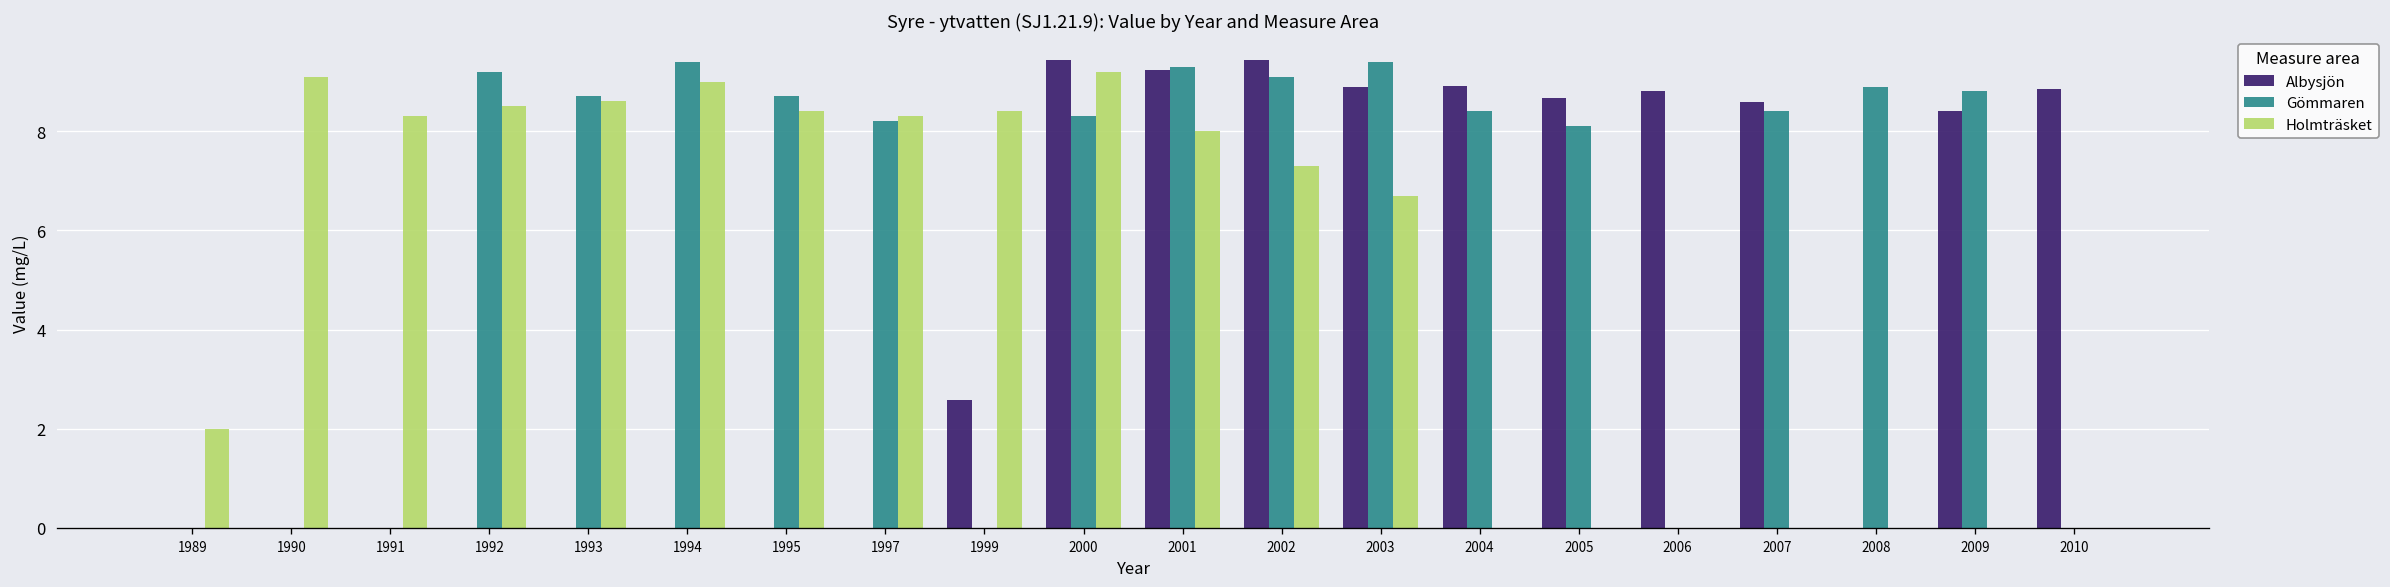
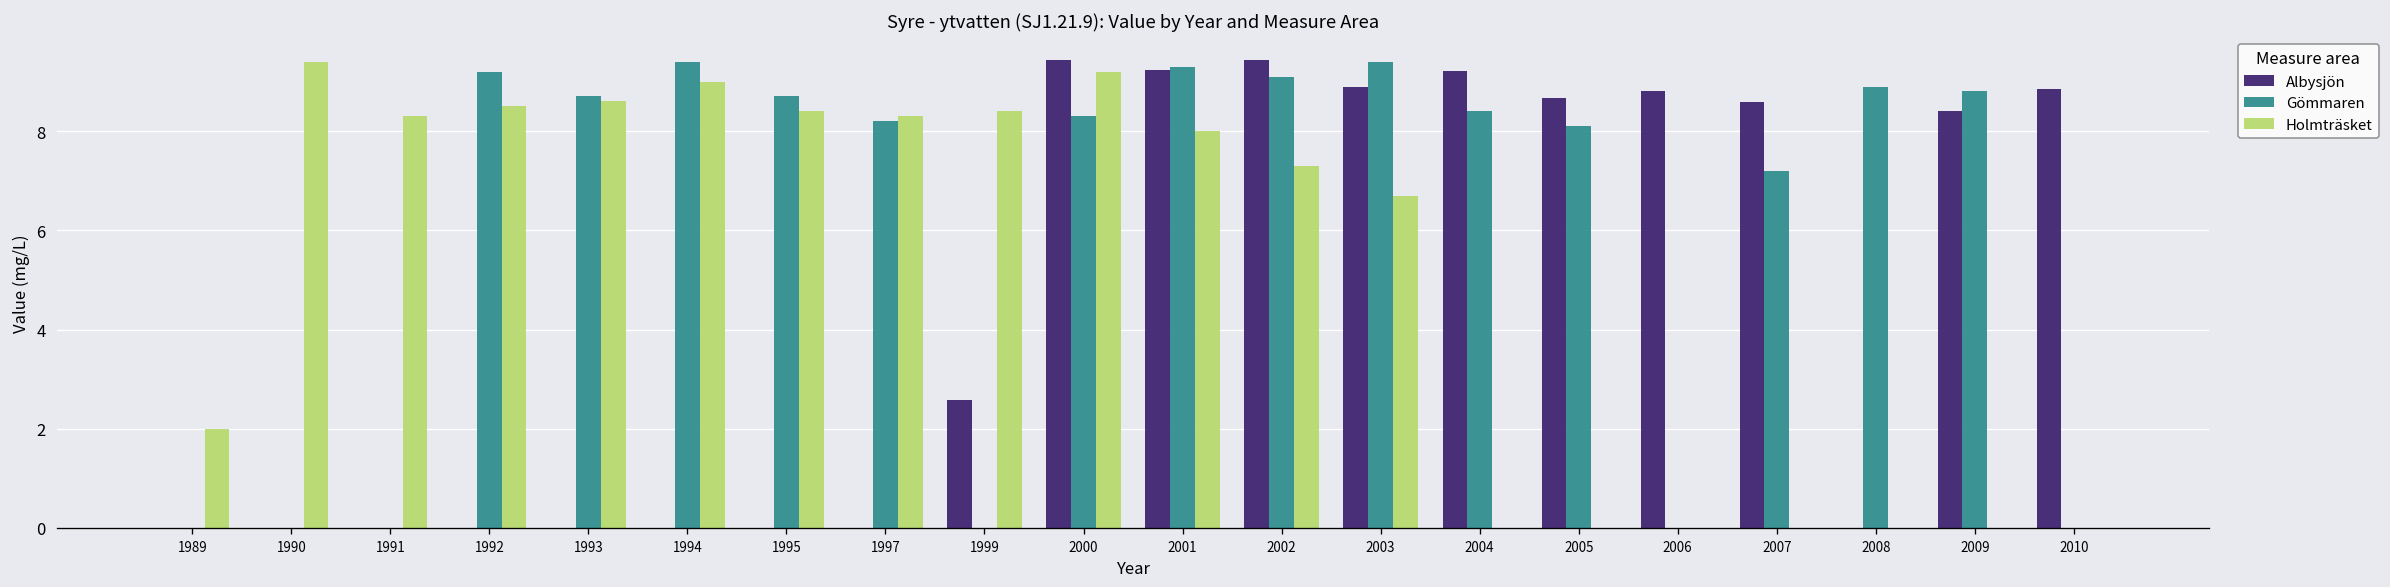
  {
    "Albysjön": {
      "1989": 0.0,
      "1990": 0.0,
      "1991": 0.0,
      "1992": 0.0,
      "1993": 0.0,
      "1994": 0.0,
      "1995": 0.0,
      "1997": 0.0,
      "1999": 2.6,
      "2000": 9.4,
      "2001": 9.2,
      "2002": 9.4,
      "2003": 8.9,
-     "2004": 8.9,
+     "2004": 9.2,
      "2005": 8.7,
      "2006": 8.8,
      "2007": 8.6,
      "2008": 0.0,
      "2009": 8.4,
      "2010": 8.9
    },
    "Gömmaren": {
      "1989": 0.0,
      "1990": 0.0,
      "1991": 0.0,
      "1992": 9.2,
      "1993": 8.7,
      "1994": 9.4,
      "1995": 8.7,
      "1997": 8.2,
      "1999": 0.0,
      "2000": 8.3,
      "2001": 9.3,
      "2002": 9.1,
      "2003": 9.4,
      "2004": 8.4,
      "2005": 8.1,
      "2006": 0.0,
-     "2007": 8.4,
+     "2007": 7.2,
      "2008": 8.9,
      "2009": 8.8,
      "2010": 0.0
    },
    "Holmträsket": {
      "1989": 2.0,
-     "1990": 9.1,
+     "1990": 9.4,
      "1991": 8.3,
      "1992": 8.5,
      "1993": 8.6,
      "1994": 9.0,
      "1995": 8.4,
      "1997": 8.3,
      "1999": 8.4,
      "2000": 9.2,
      "2001": 8.0,
      "2002": 7.3,
      "2003": 6.7,
      "2004": 0.0,
      "2005": 0.0,
      "2006": 0.0,
      "2007": 0.0,
      "2008": 0.0,
      "2009": 0.0,
      "2010": 0.0
    }
  }
